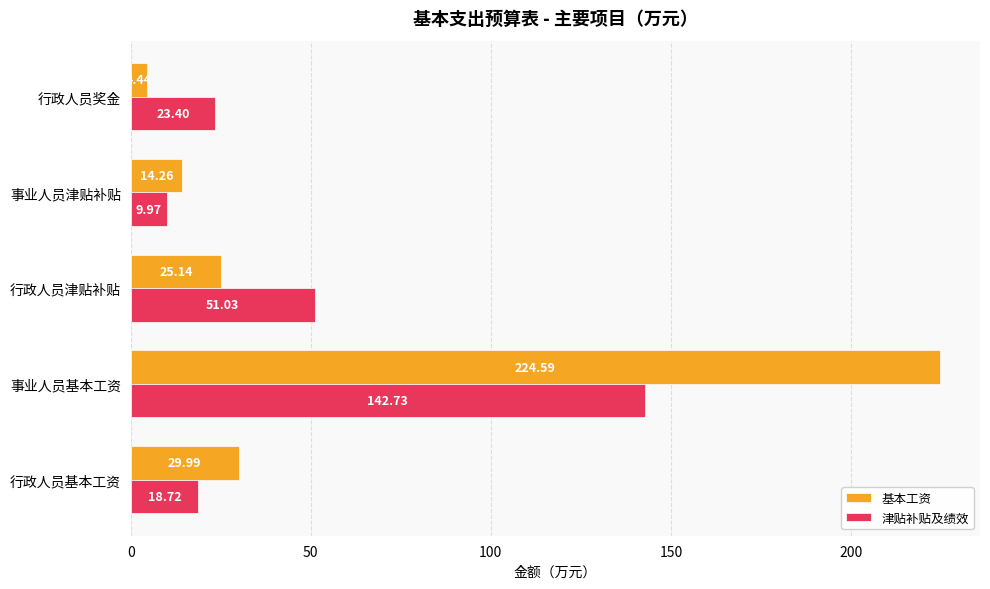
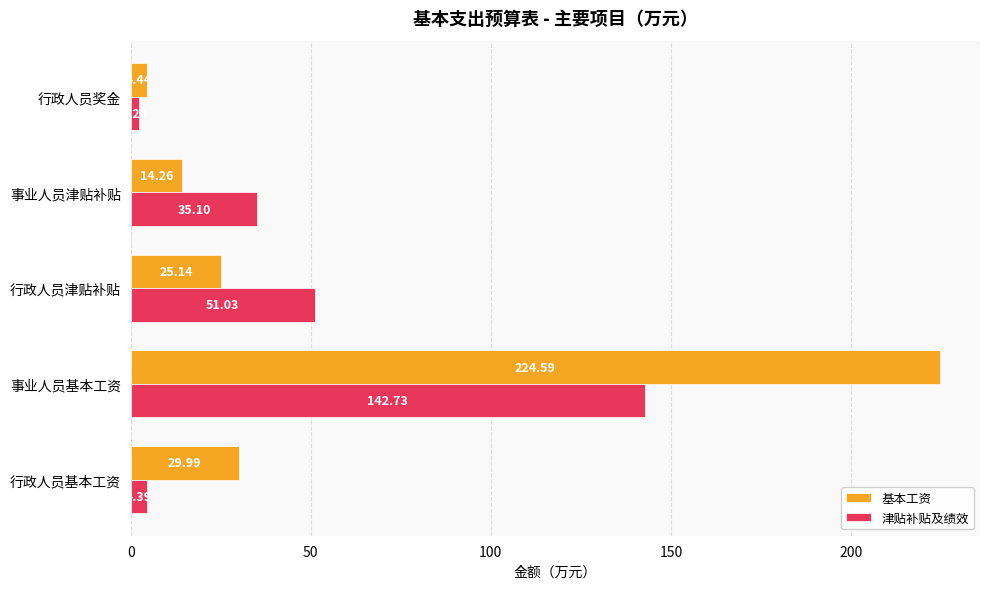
  {
    "基本工资": {
      "行政人员奖金": 4.44,
      "事业人员津贴补贴": 14.26,
      "行政人员津贴补贴": 25.14,
      "事业人员基本工资": 224.59,
      "行政人员基本工资": 29.99
    },
    "津贴补贴及绩效": {
-     "行政人员奖金": 23,
-     "事业人员津贴补贴": 9.97,
+     "行政人员奖金": 2,
+     "事业人员津贴补贴": 35.10,
      "行政人员津贴补贴": 51.03,
      "事业人员基本工资": 142.73,
-     "行政人员基本工资": 18.72
+     "行政人员基本工资": 4.39
    }
  }
